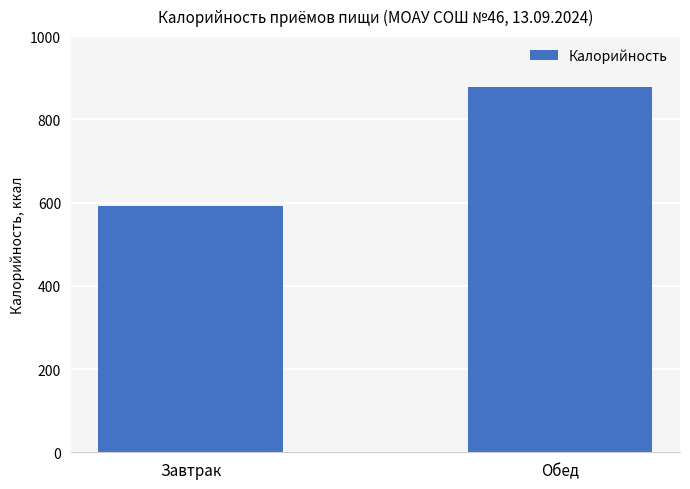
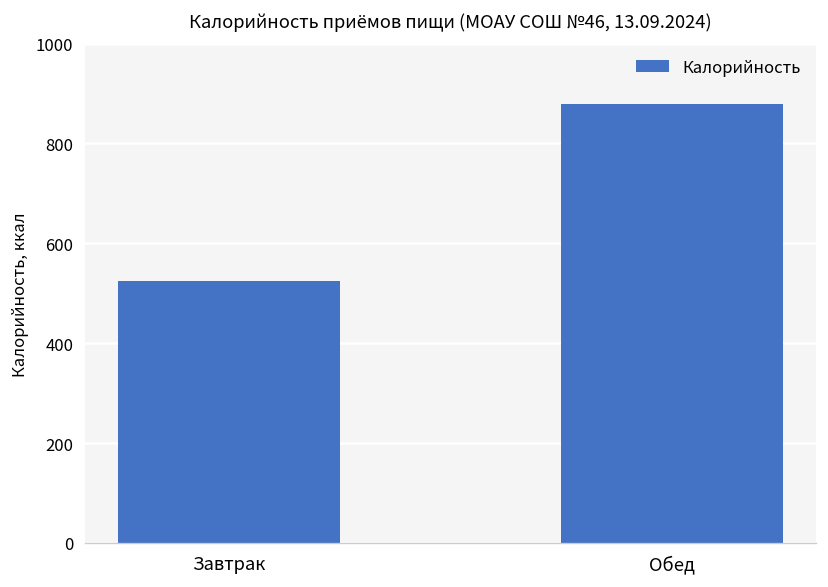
  {
-   "Завтрак": 590,
+   "Завтрак": 520,
    "Обед": 880
  }
